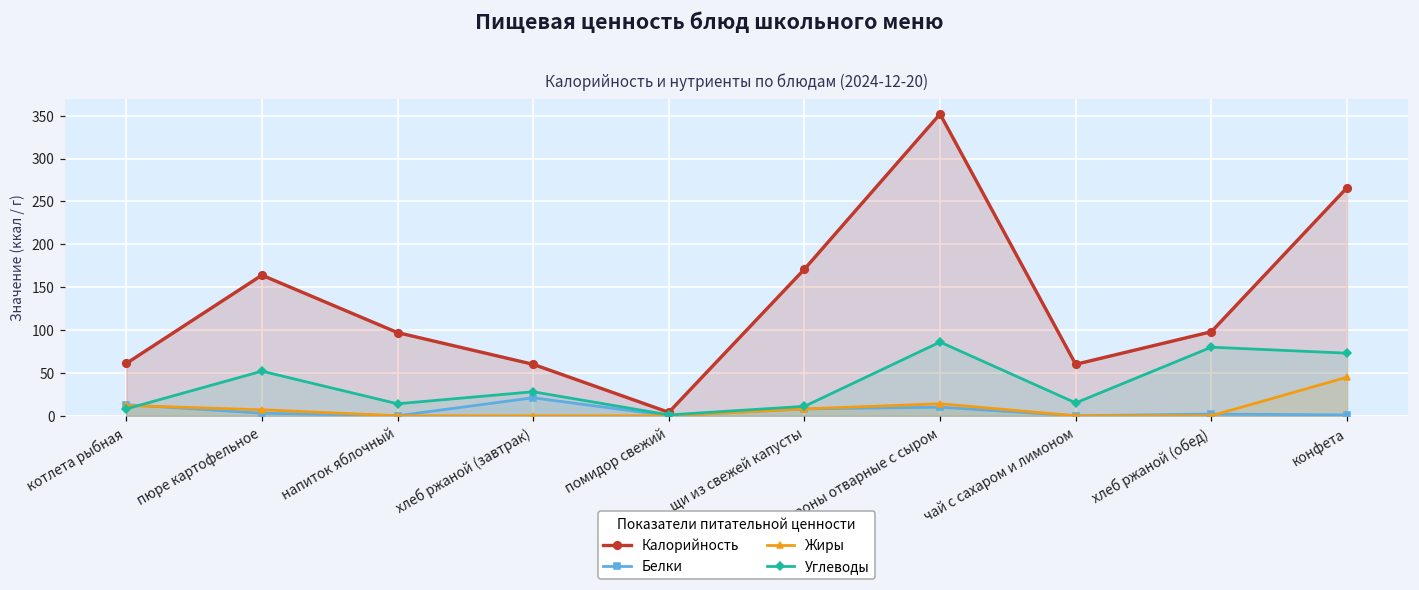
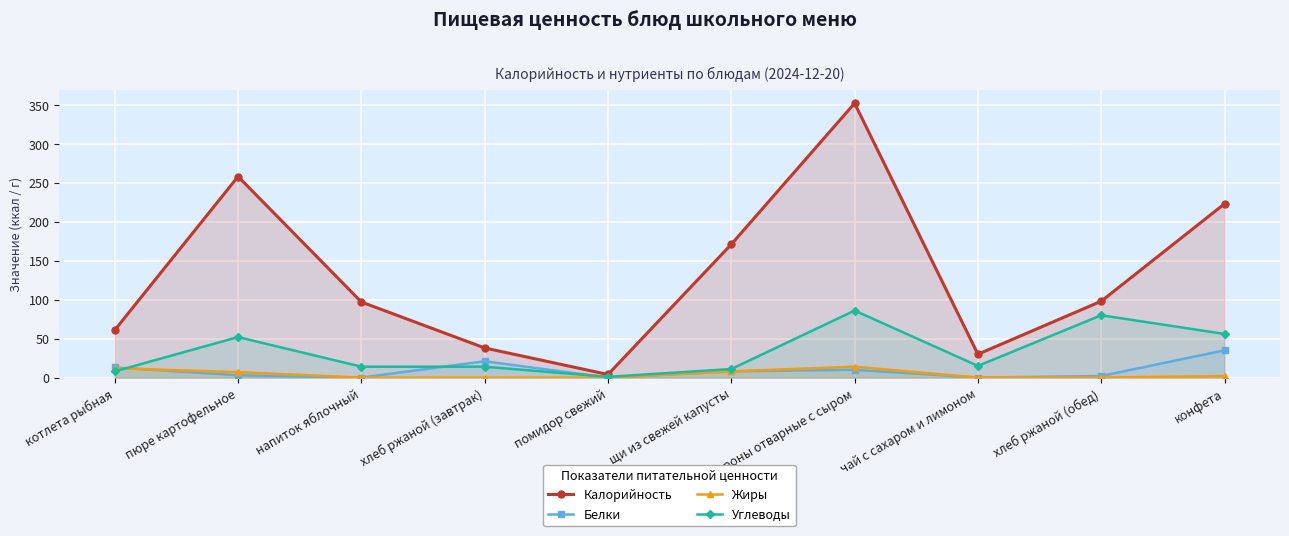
  {
    "Калорийность": {
      "котлета рыбная": 60,
-     "пюре картофельное": 160,
+     "пюре картофельное": 260,
      "напиток яблочный": 100,
-     "хлеб ржаной (завтрак)": 60,
+     "хлеб ржаной (завтрак)": 40,
      "щи из свежей капусты": 170,
      "макароны отварные с сыром": 350,
-     "чай с сахаром и лимоном": 60,
+     "чай с сахаром и лимоном": 30,
      "хлеб ржаной (обед)": 100,
-     "конфета": 270
+     "конфета": 220
    },
    "Белки": {
      "пюре картофельное": 0,
      "хлеб ржаной (завтрак)": 20,
      "макароны отварные с сыром": 10,
-     "конфета": 0
+     "конфета": 40
    },
    "Жиры": {
      "пюре картофельное": 10,
      "хлеб ржаной (завтрак)": 0,
      "макароны отварные с сыром": 10,
-     "конфета": 50
+     "конфета": 0
    },
    "Углеводы": {
      "котлета рыбная": 10,
      "пюре картофельное": 50,
      "напиток яблочный": 10,
-     "хлеб ржаной (завтрак)": 30,
+     "хлеб ржаной (завтрак)": 10,
      "макароны отварные с сыром": 90,
      "чай с сахаром и лимоном": 20,
      "хлеб ржаной (обед)": 80,
-     "конфета": 70
+     "конфета": 60
    }
  }
